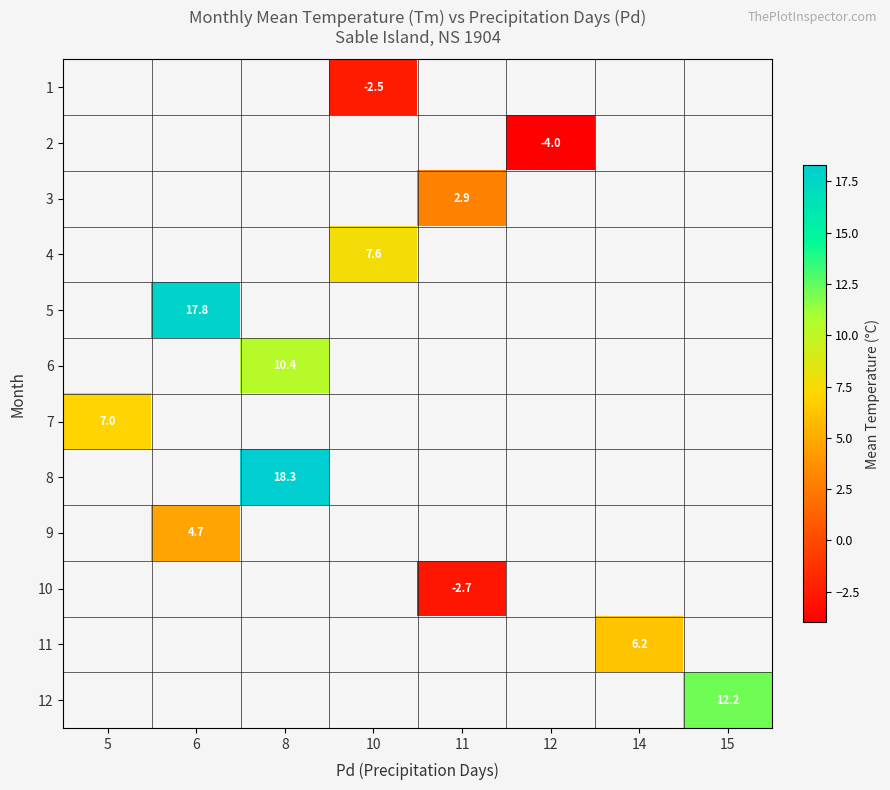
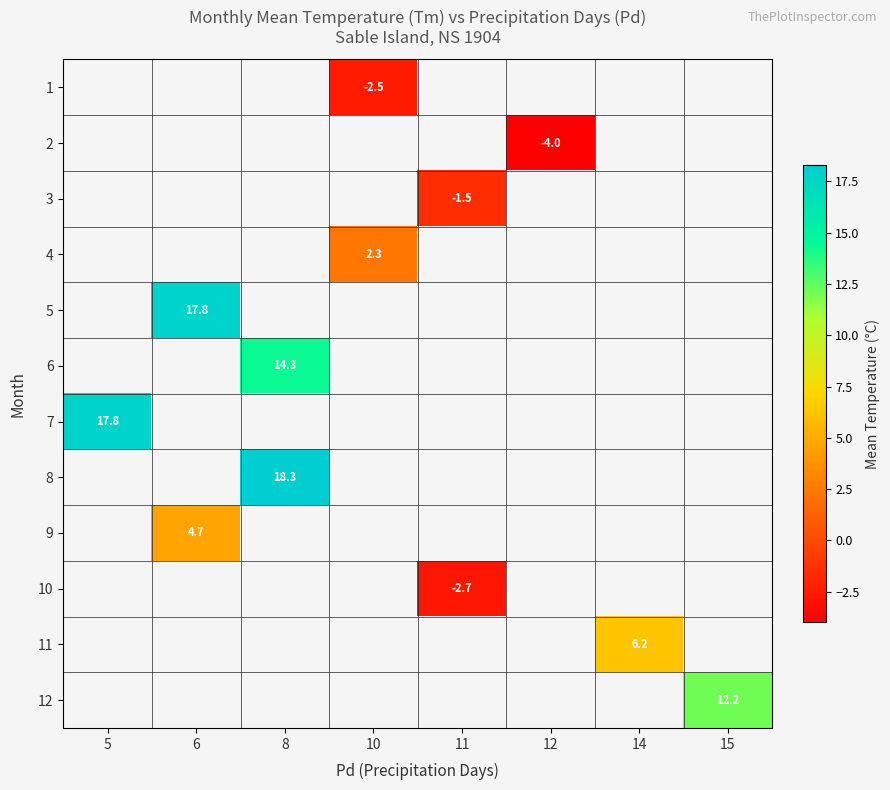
  {
    "1": {
      "10": -2.5
    },
    "2": {
      "12": -4.0
    },
    "3": {
-     "11": 2.9
+     "11": -1.5
    },
    "4": {
-     "10": 7.6
+     "10": 2.3
    },
    "5": {
      "6": 17.8
    },
    "6": {
-     "8": 10.4
+     "8": 14.3
    },
    "7": {
-     "5": 7.0
+     "5": 17.8
    },
    "8": {
      "8": 18.3
    },
    "9": {
      "6": 4.7
    },
    "10": {
      "11": -2.7
    },
    "11": {
      "14": 6.2
    },
    "12": {
      "15": 12.2
    }
  }
